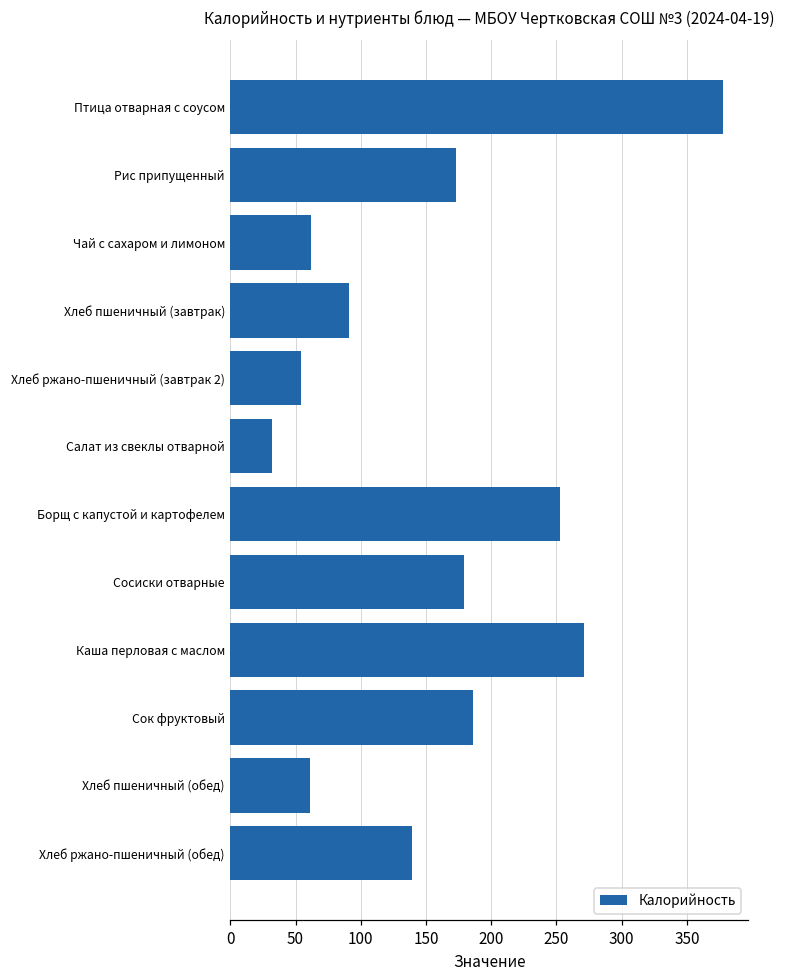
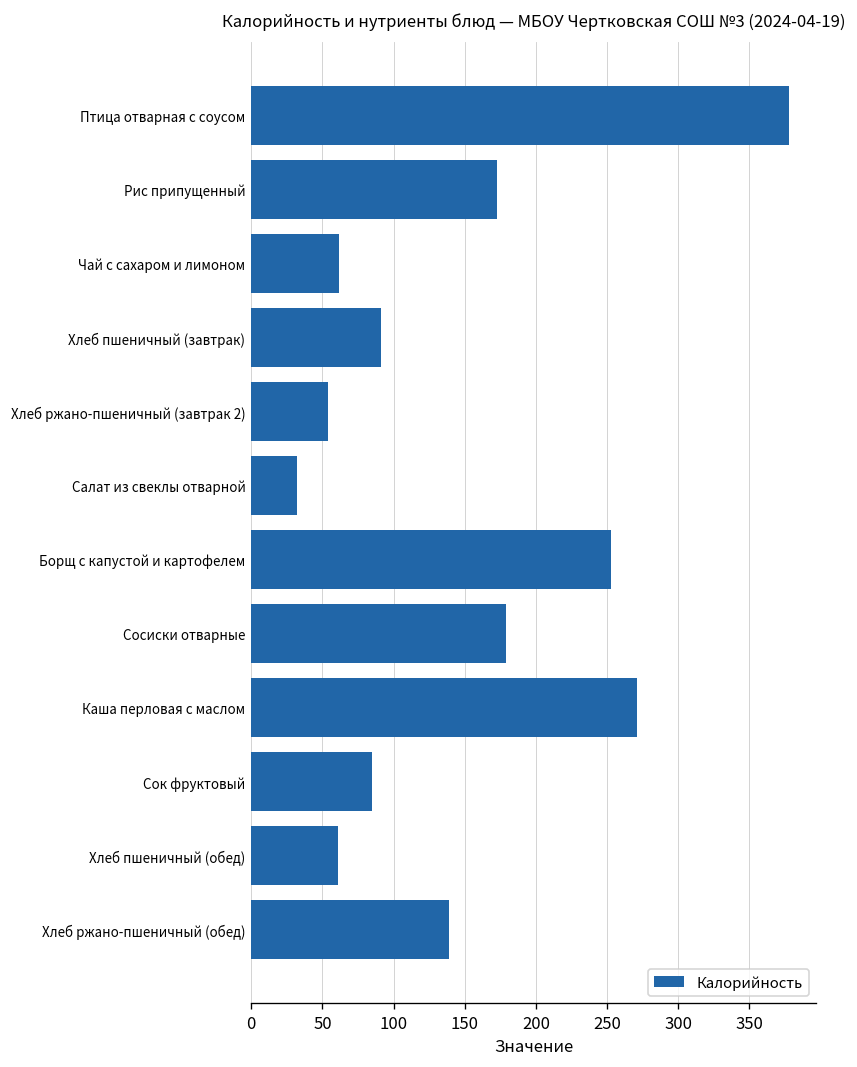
  {
    "Птица отварная с соусом": 378,
    "Рис припущенный": 173,
    "Чай с сахаром и лимоном": 62,
    "Хлеб пшеничный (завтрак)": 91,
    "Хлеб ржано-пшеничный (завтрак 2)": 54,
    "Салат из свеклы отварной": 32,
    "Борщ с капустой и картофелем": 253,
    "Сосиски отварные": 179,
    "Каша перловая с маслом": 271,
-   "Сок фруктовый": 186,
+   "Сок фруктовый": 85,
    "Хлеб пшеничный (обед)": 61,
    "Хлеб ржано-пшеничный (обед)": 139
  }
